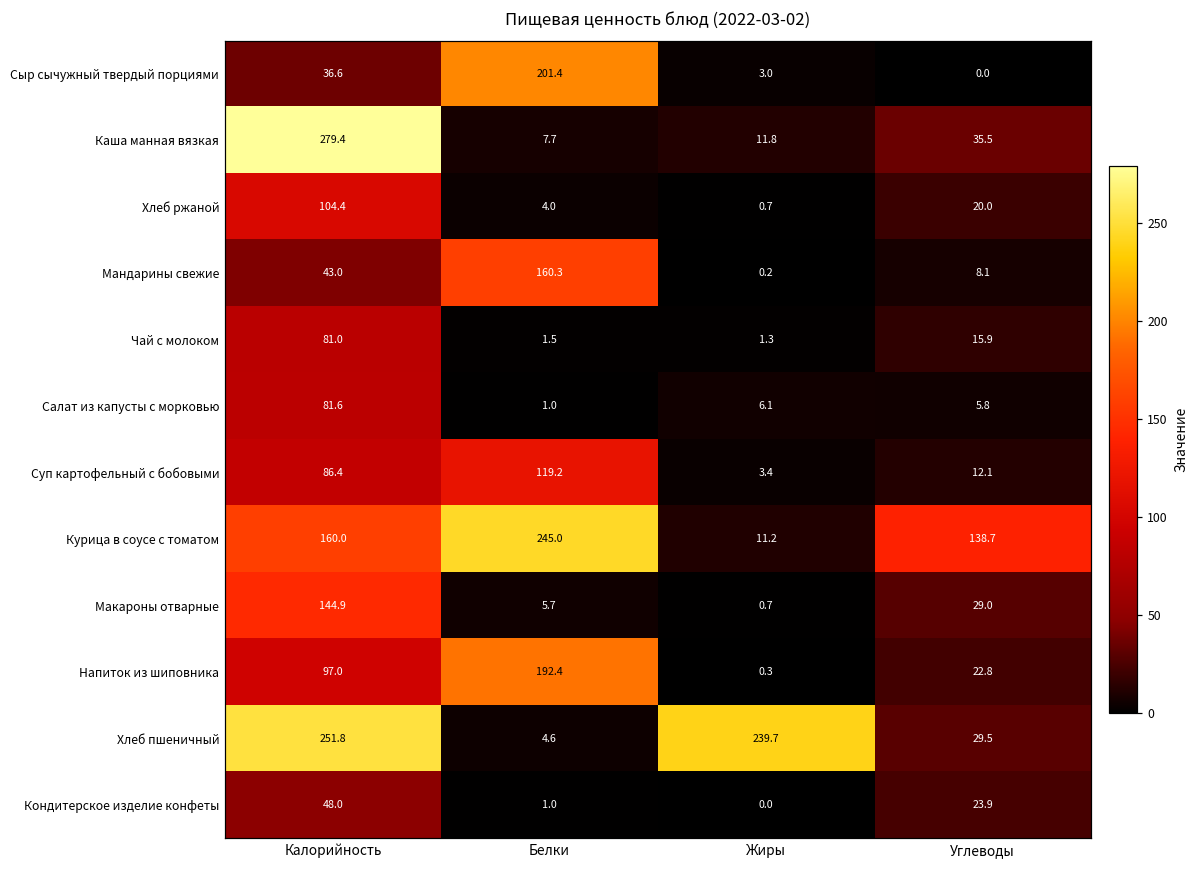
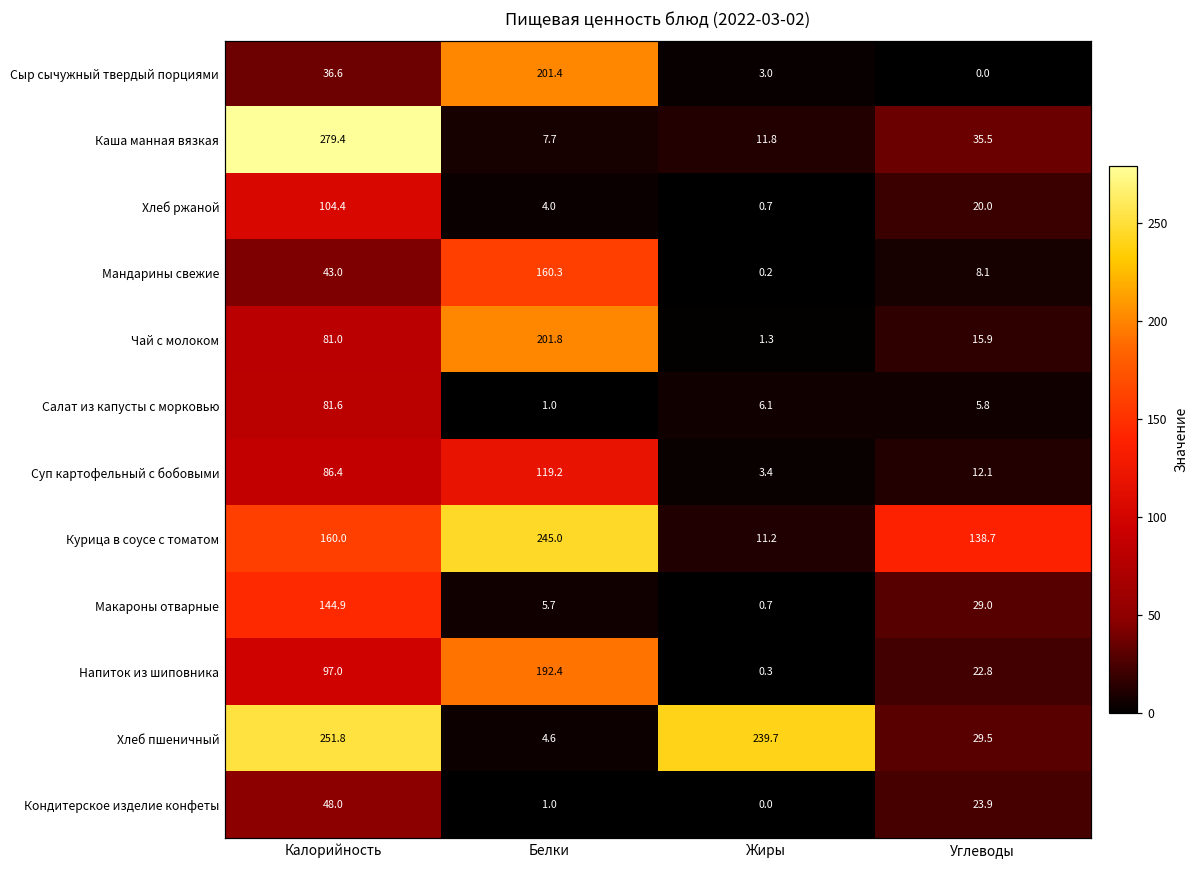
  {
    "Сыр сычужный твердый порциями": {
      "Калорийность": 36.6,
      "Белки": 201.4,
      "Жиры": 3.0,
      "Углеводы": 0.0
    },
    "Каша манная вязкая": {
      "Калорийность": 279.4,
      "Белки": 7.7,
      "Жиры": 11.8,
      "Углеводы": 35.5
    },
    "Хлеб ржаной": {
      "Калорийность": 104.4,
      "Белки": 4.0,
      "Жиры": 0.7,
      "Углеводы": 20.0
    },
    "Мандарины свежие": {
      "Калорийность": 43.0,
      "Белки": 160.3,
      "Жиры": 0.2,
      "Углеводы": 8.1
    },
    "Чай с молоком": {
      "Калорийность": 81.0,
-     "Белки": 1.5,
+     "Белки": 201.8,
      "Жиры": 1.3,
      "Углеводы": 15.9
    },
    "Салат из капусты с морковью": {
      "Калорийность": 81.6,
      "Белки": 1.0,
      "Жиры": 6.1,
      "Углеводы": 5.8
    },
    "Суп картофельный с бобовыми": {
      "Калорийность": 86.4,
      "Белки": 119.2,
      "Жиры": 3.4,
      "Углеводы": 12.1
    },
    "Курица в соусе с томатом": {
      "Калорийность": 160.0,
      "Белки": 245.0,
      "Жиры": 11.2,
      "Углеводы": 138.7
    },
    "Макароны отварные": {
      "Калорийность": 144.9,
      "Белки": 5.7,
      "Жиры": 0.7,
      "Углеводы": 29.0
    },
    "Напиток из шиповника": {
      "Калорийность": 97.0,
      "Белки": 192.4,
      "Жиры": 0.3,
      "Углеводы": 22.8
    },
    "Хлеб пшеничный": {
      "Калорийность": 251.8,
      "Белки": 4.6,
      "Жиры": 239.7,
      "Углеводы": 29.5
    },
    "Кондитерское изделие конфеты": {
      "Калорийность": 48.0,
      "Белки": 1.0,
      "Жиры": 0.0,
      "Углеводы": 23.9
    }
  }
